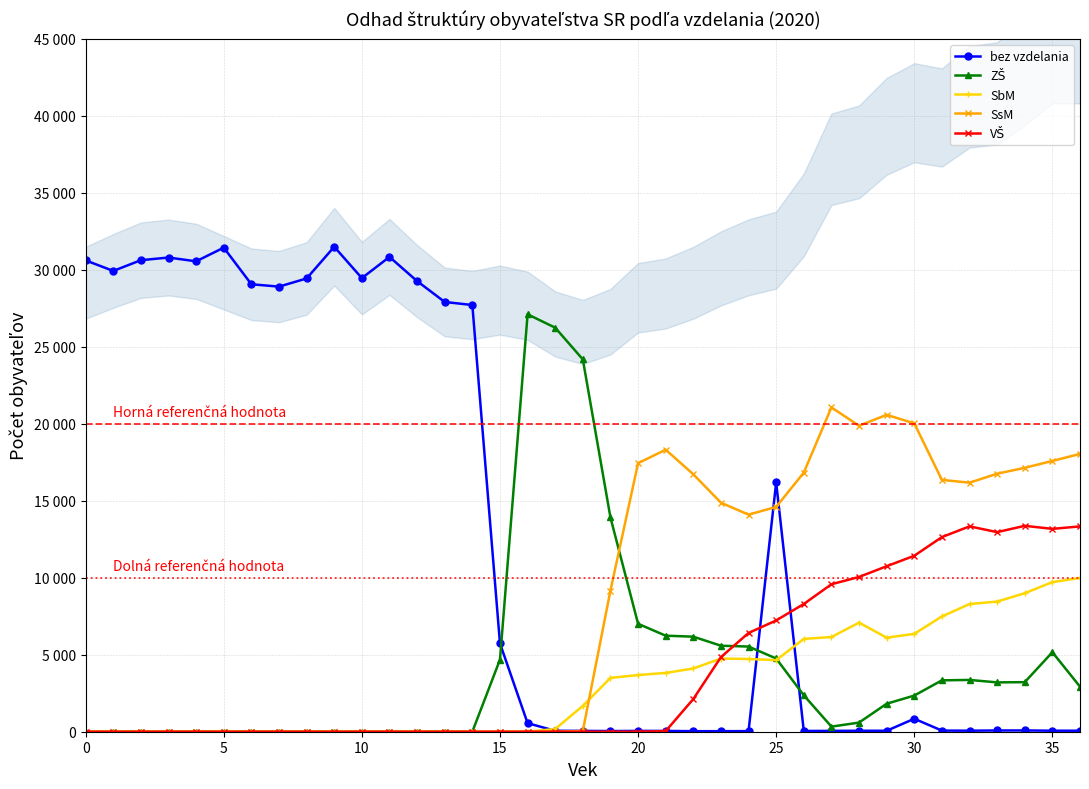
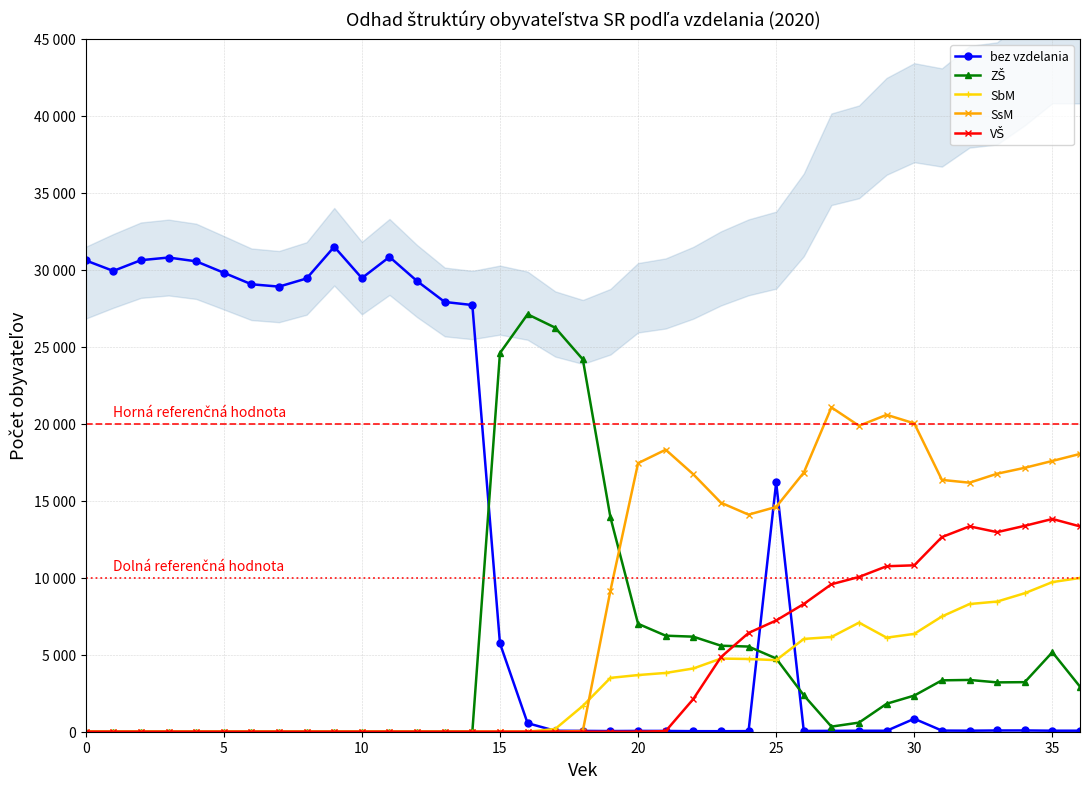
  {
    "bez vzdelania": {
      "0": 30600,
-     "5": 31400,
+     "5": 29800,
      "10": 29500,
      "15": 5700,
      "25": 16200,
      "30": 800,
      "35": 100
    },
    "ZŠ": {
-     "15": 4700,
+     "15": 24600,
      "20": 7000,
      "30": 2300,
      "35": 5200
    },
    "VŠ": {
      "25": 7200,
-     "30": 11400,
-     "35": 13200
+     "30": 10800,
+     "35": 13800
    }
  }
